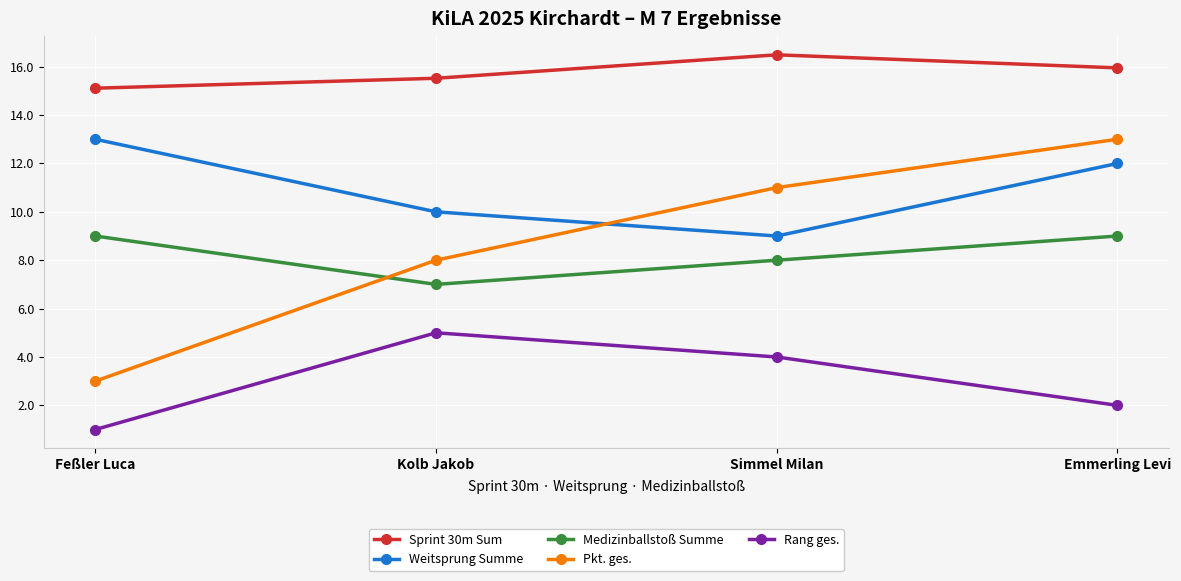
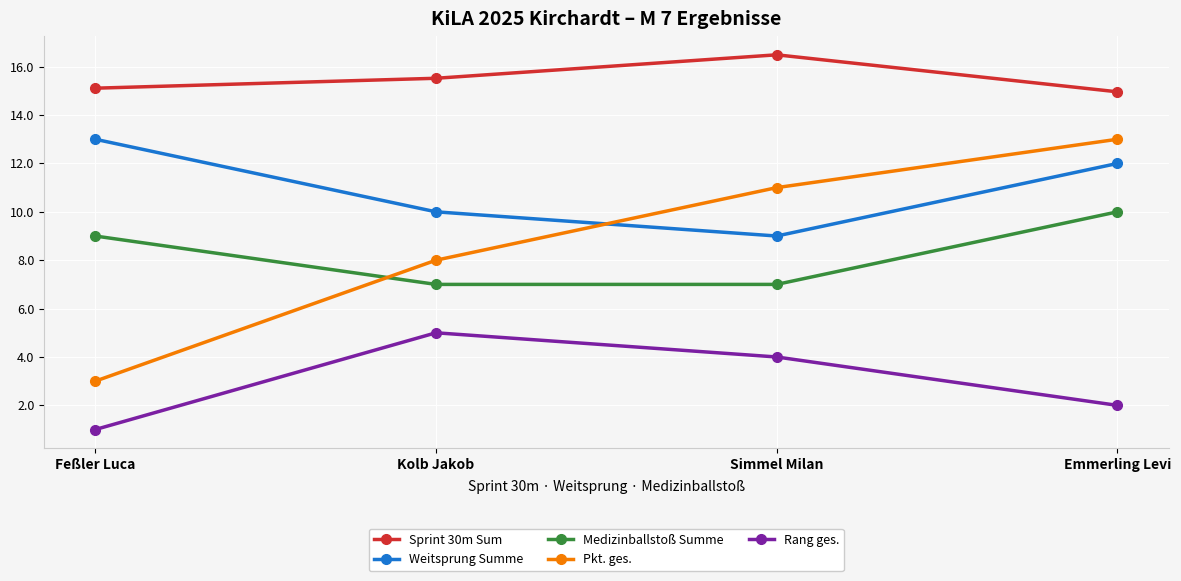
  {
    "Sprint 30m Sum": {
      "Feßler Luca": 15.1,
      "Kolb Jakob": 15.5,
      "Simmel Milan": 16.5,
-     "Emmerling Levi": 16.0
+     "Emmerling Levi": 15.0
    },
    "Weitsprung Summe": {
      "Feßler Luca": 13.0,
      "Kolb Jakob": 10.0,
      "Simmel Milan": 9.0,
      "Emmerling Levi": 12.0
    },
    "Medizinballstoß Summe": {
      "Feßler Luca": 9,
      "Kolb Jakob": 7,
-     "Simmel Milan": 8,
-     "Emmerling Levi": 9
+     "Simmel Milan": 7,
+     "Emmerling Levi": 10
    },
    "Pkt. ges.": {
      "Feßler Luca": 3.0,
      "Kolb Jakob": 8.0,
      "Simmel Milan": 11.0,
      "Emmerling Levi": 13.0
    },
    "Rang ges.": {
      "Feßler Luca": 1.0,
      "Kolb Jakob": 5.0,
      "Simmel Milan": 4.0,
      "Emmerling Levi": 2.0
    }
  }
